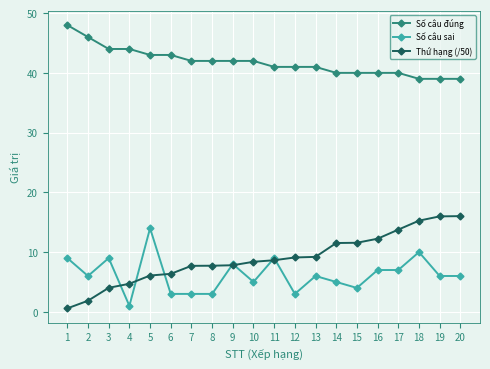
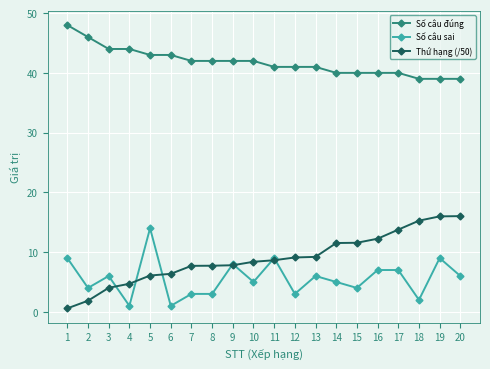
  {
    "Số câu sai": {
      "1": 9,
-     "2": 6,
-     "3": 9,
+     "2": 4,
+     "3": 6,
      "4": 1,
      "5": 14,
-     "6": 3,
+     "6": 1,
      "7": 3,
      "8": 3,
      "10": 5,
      "12": 3,
      "13": 6,
      "14": 5,
      "15": 4,
      "16": 7,
      "17": 7,
-     "18": 10,
-     "19": 6,
+     "18": 2,
+     "19": 9,
      "20": 6
    }
  }
